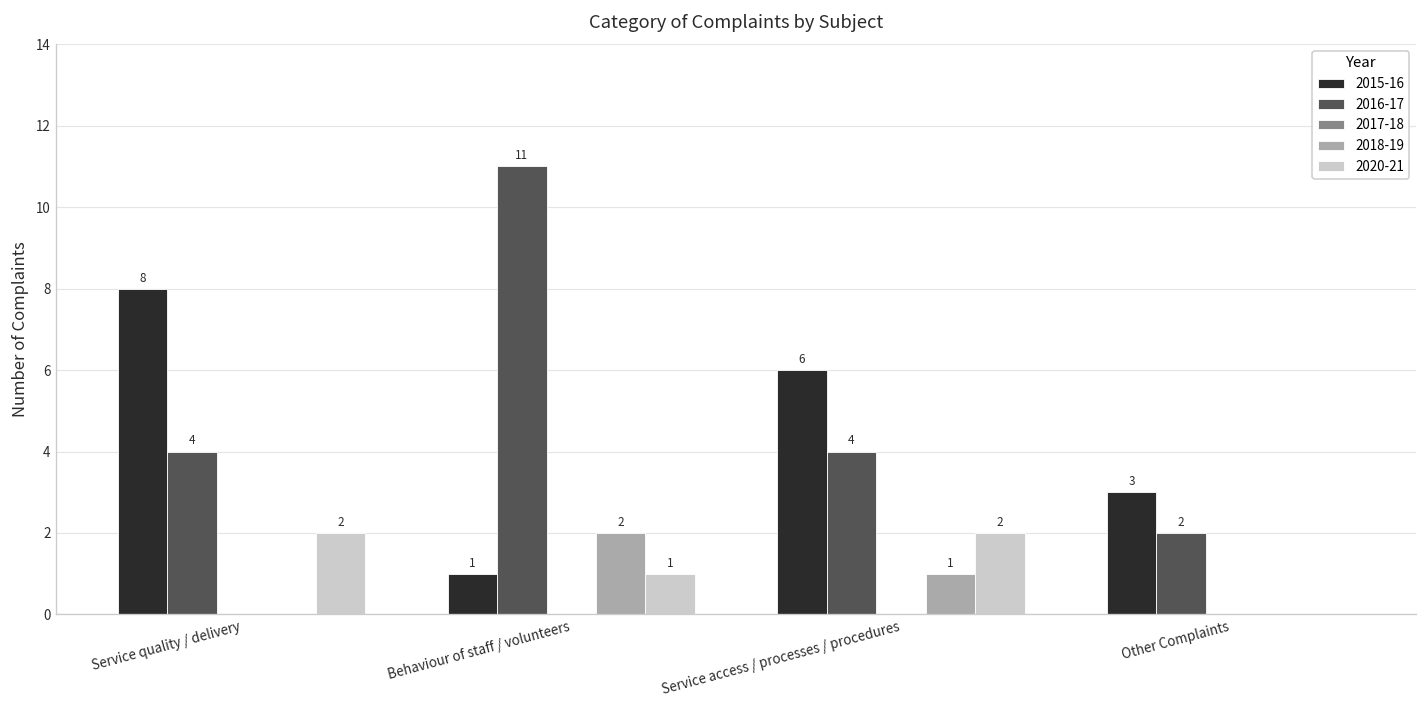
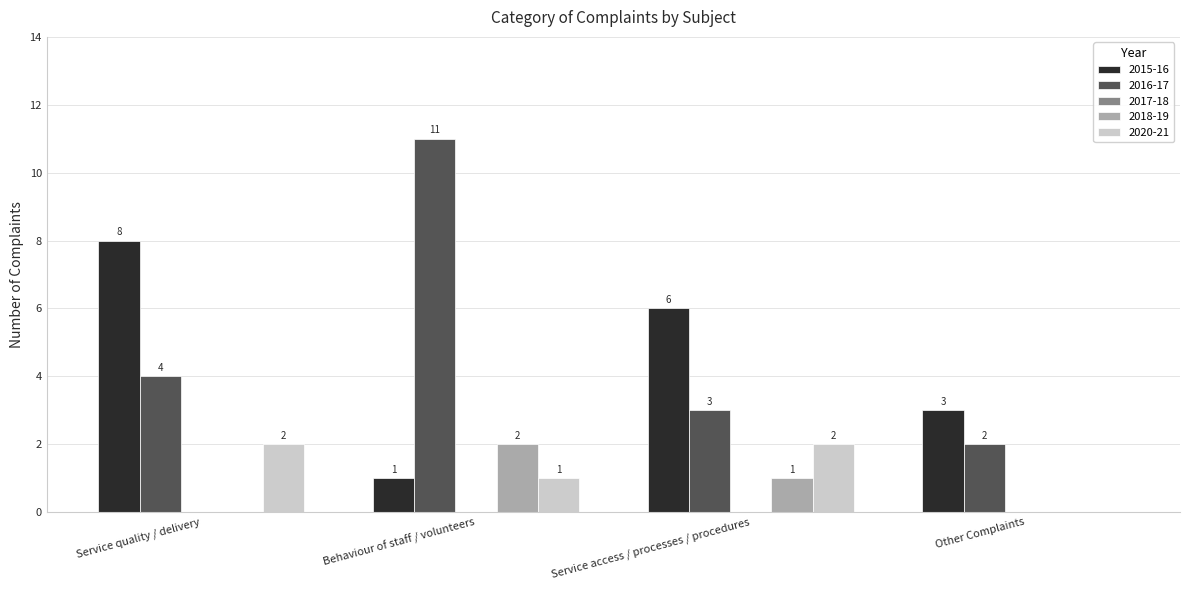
  {
    "2015-16": {
      "Service quality / delivery": 8,
      "Behaviour of staff / volunteers": 1,
      "Service access / processes / procedures": 6,
      "Other Complaints": 3
    },
    "2016-17": {
      "Service quality / delivery": 4,
      "Behaviour of staff / volunteers": 11,
-     "Service access / processes / procedures": 4,
+     "Service access / processes / procedures": 3,
      "Other Complaints": 2
    }
  }
